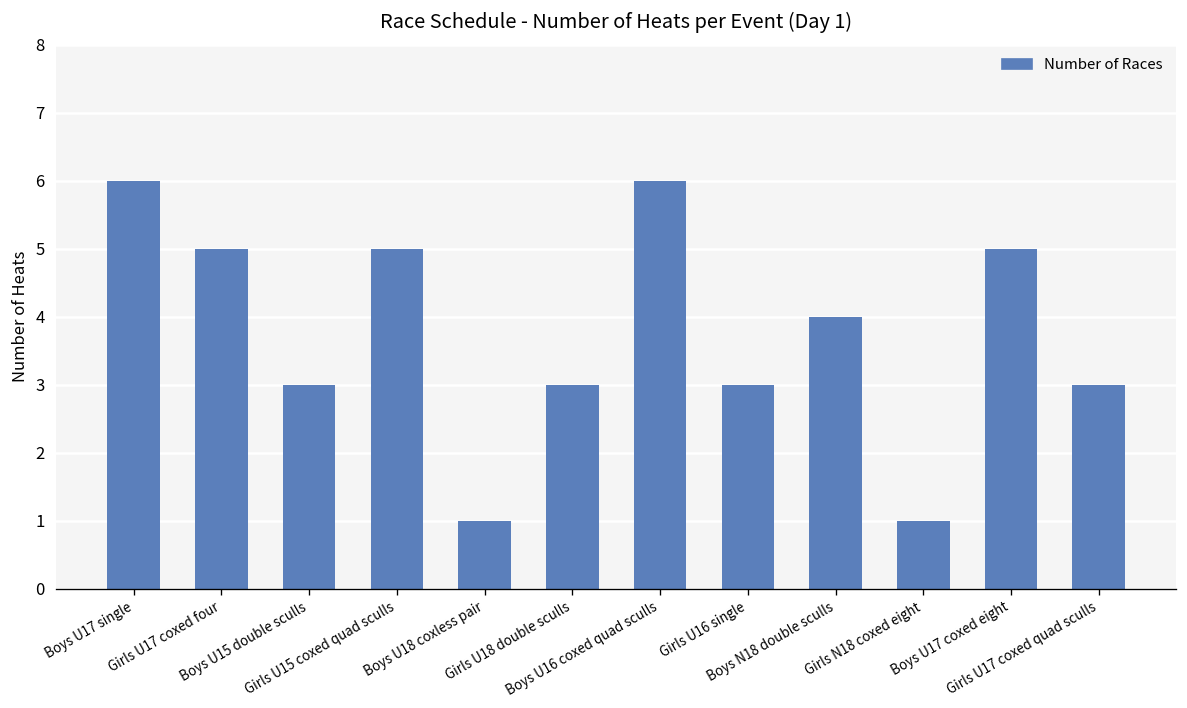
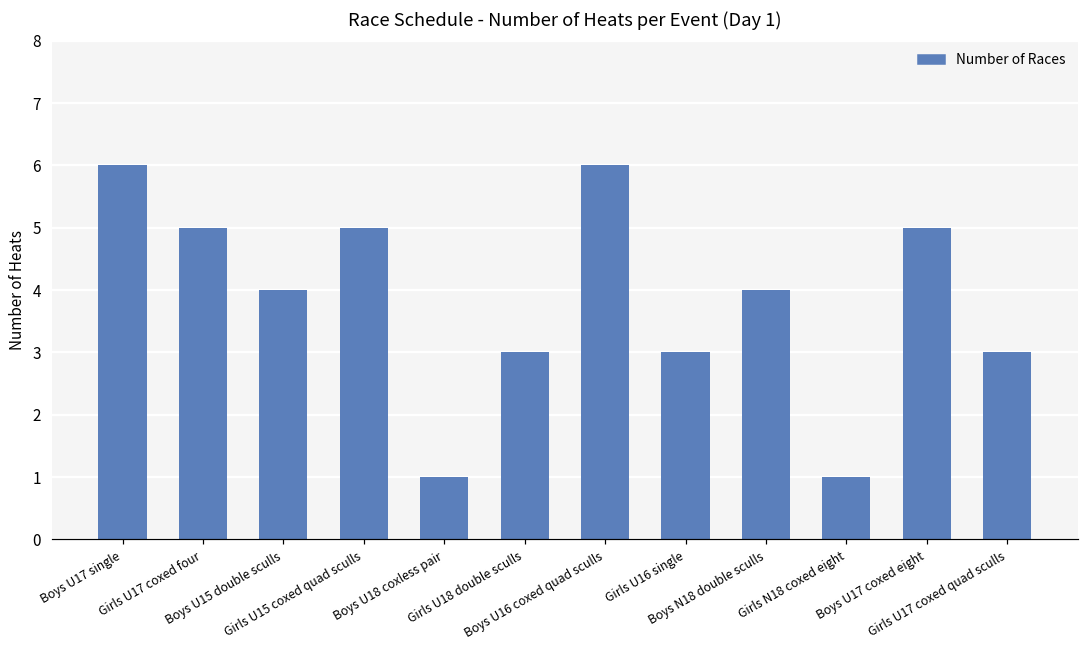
  {
    "Boys U17 single": 6,
    "Girls U17 coxed four": 5,
-   "Boys U15 double sculls": 3,
+   "Boys U15 double sculls": 4,
    "Girls U15 coxed quad sculls": 5,
    "Boys U18 coxless pair": 1,
    "Girls U18 double sculls": 3,
    "Boys U16 coxed quad sculls": 6,
    "Girls U16 single": 3,
    "Boys N18 double sculls": 4,
    "Girls N18 coxed eight": 1,
    "Boys U17 coxed eight": 5,
    "Girls U17 coxed quad sculls": 3
  }
